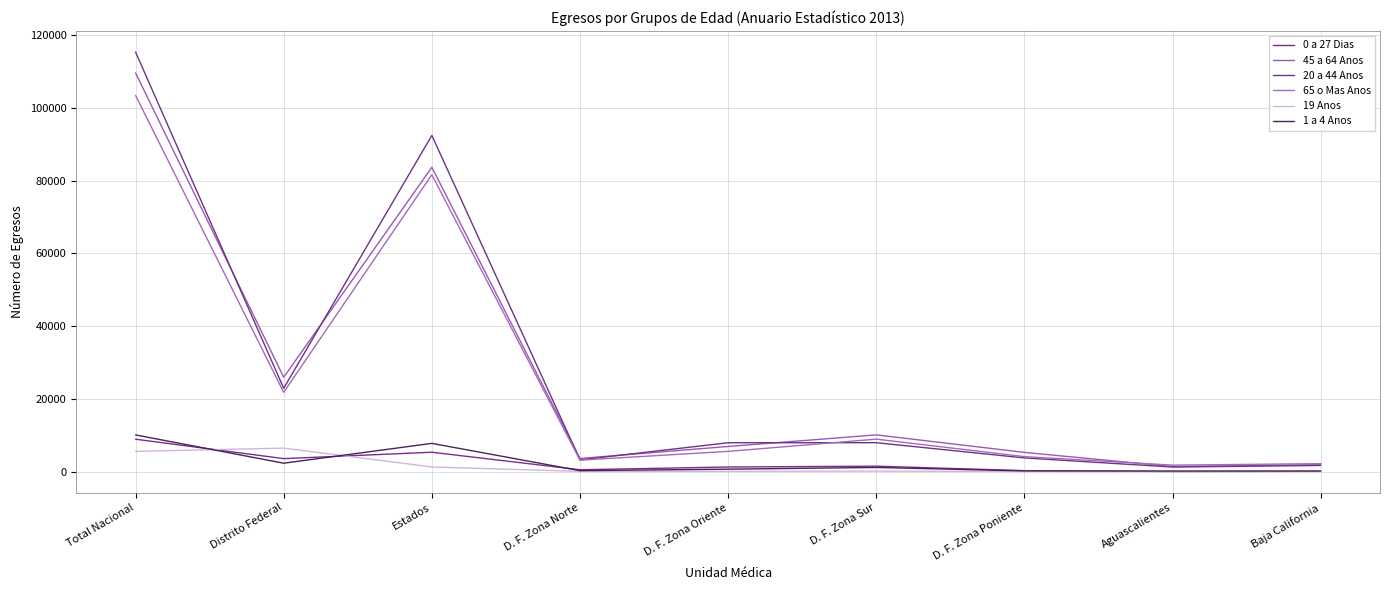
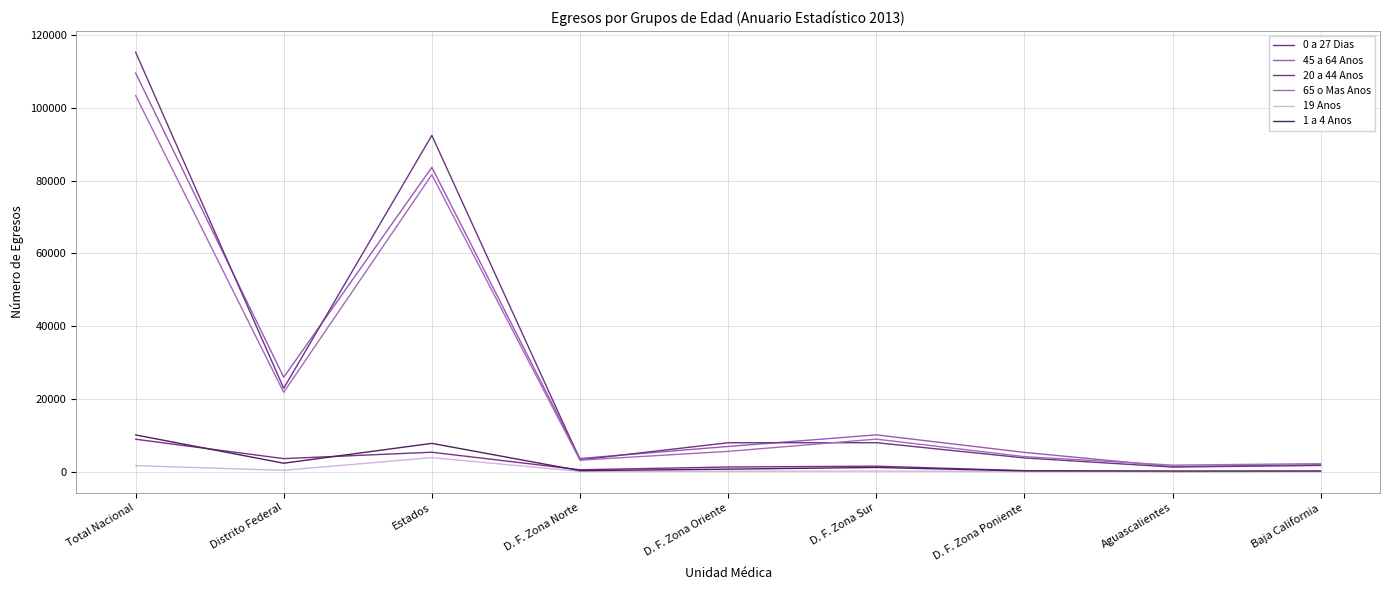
  {
    "19 Anos": {
-     "Total Nacional": 6000,
-     "Distrito Federal": 6000,
-     "Estados": 1000,
+     "Total Nacional": 2000,
+     "Distrito Federal": 0,
+     "Estados": 4000,
      "D. F. Zona Sur": 0
    }
  }
